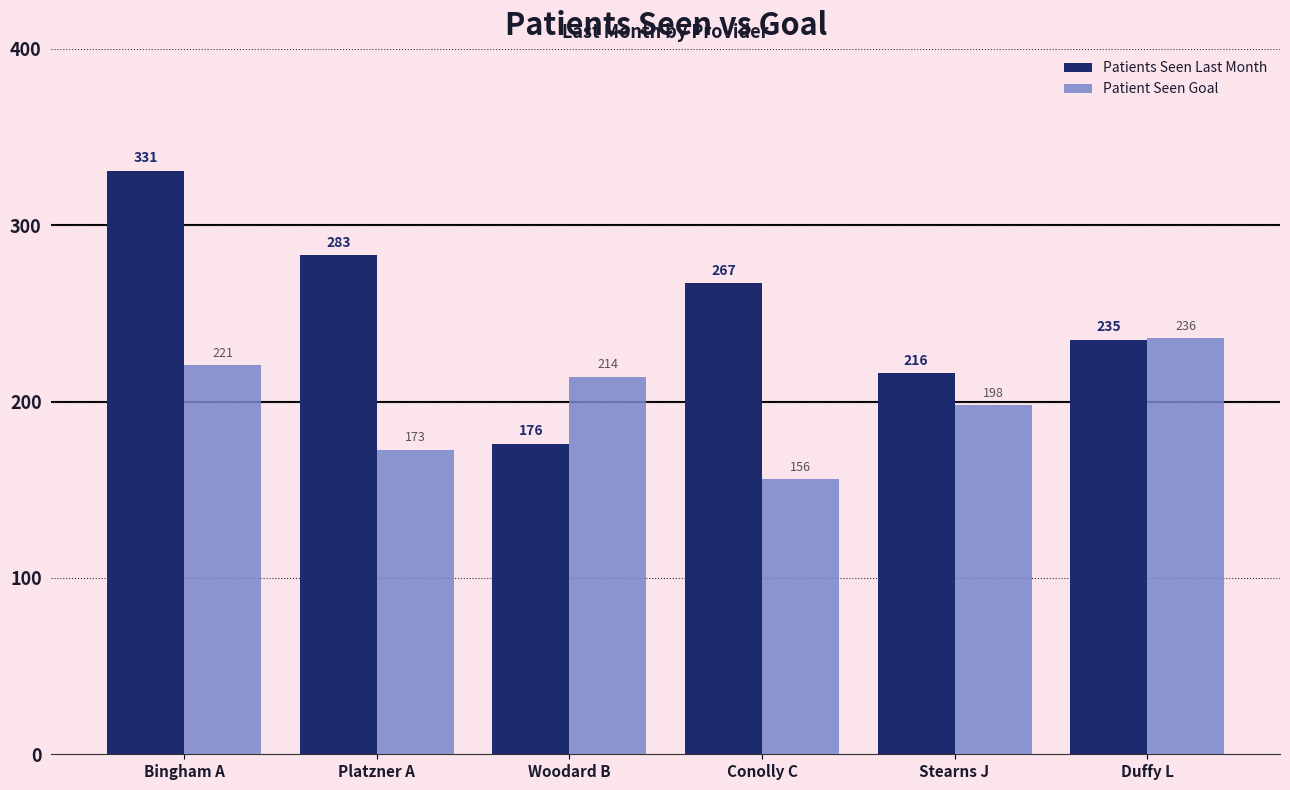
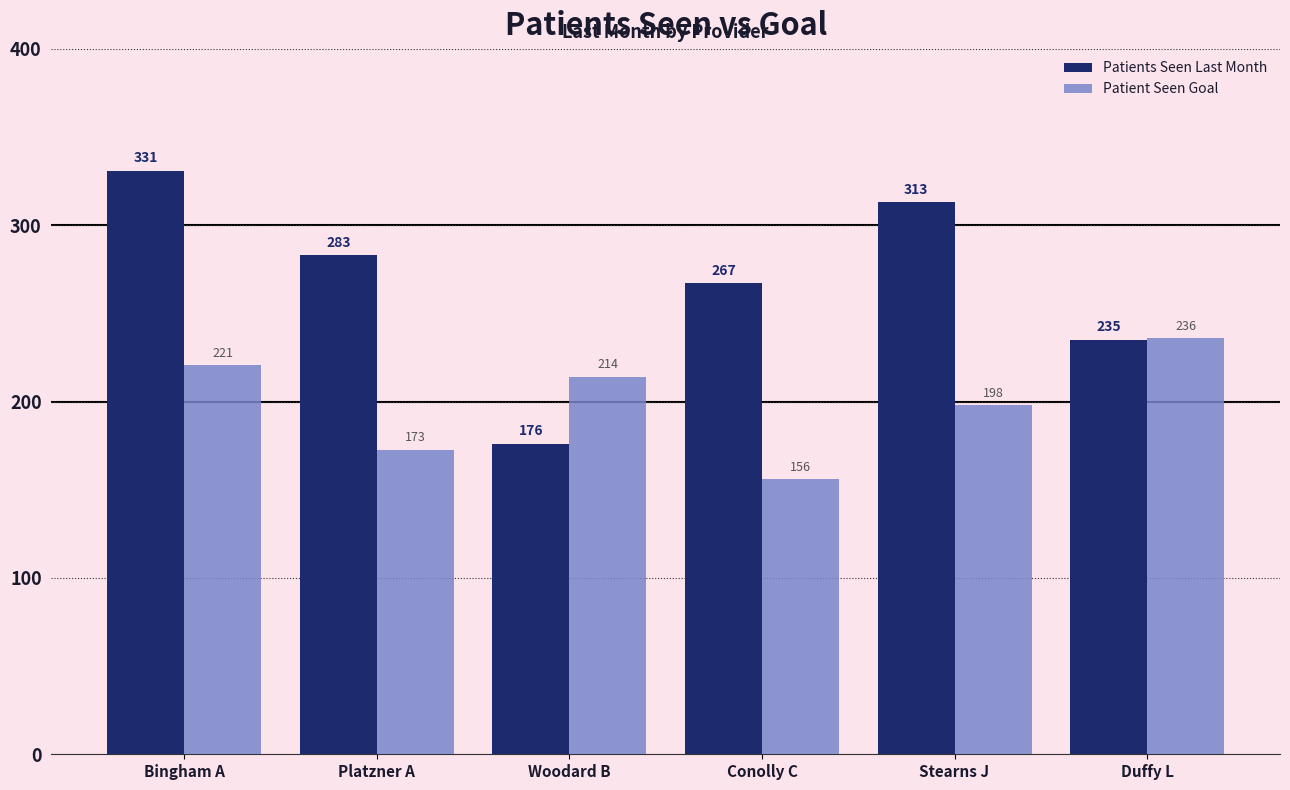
  {
    "Patients Seen Last Month": {
      "Bingham A": 331,
      "Platzner A": 283,
      "Woodard B": 176,
      "Conolly C": 267,
-     "Stearns J": 216,
+     "Stearns J": 313,
      "Duffy L": 235
    },
    "Patient Seen Goal": {
      "Bingham A": 221,
      "Platzner A": 173,
      "Woodard B": 214,
      "Conolly C": 156,
      "Stearns J": 198,
      "Duffy L": 236
    }
  }
